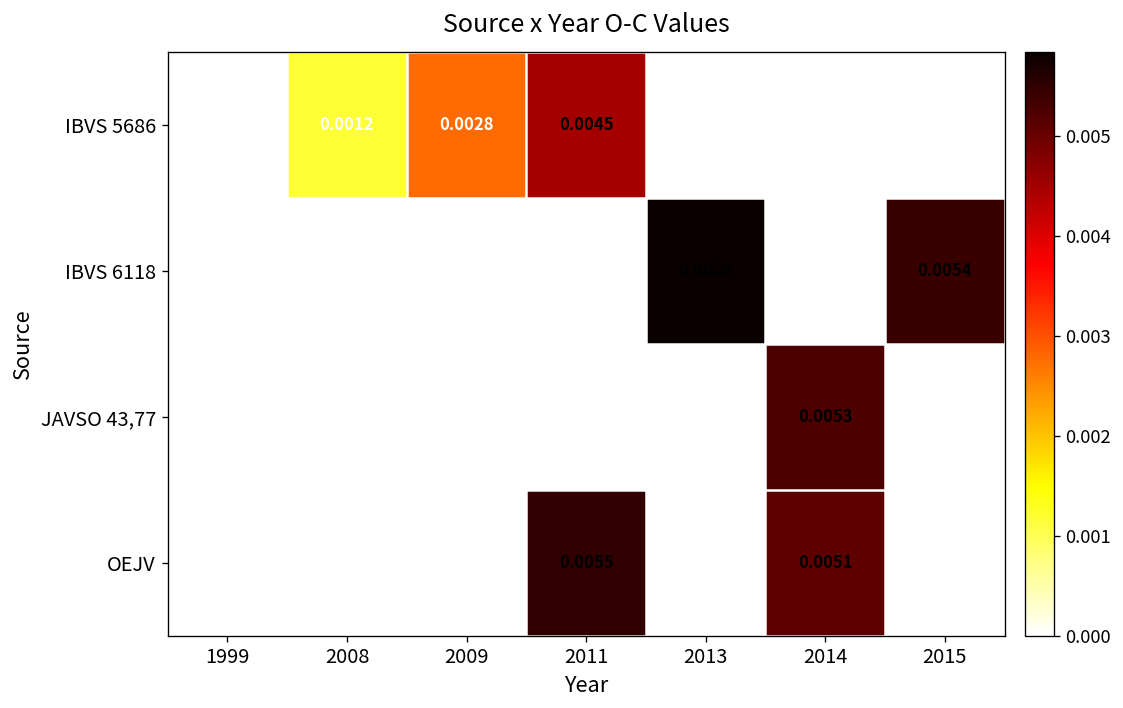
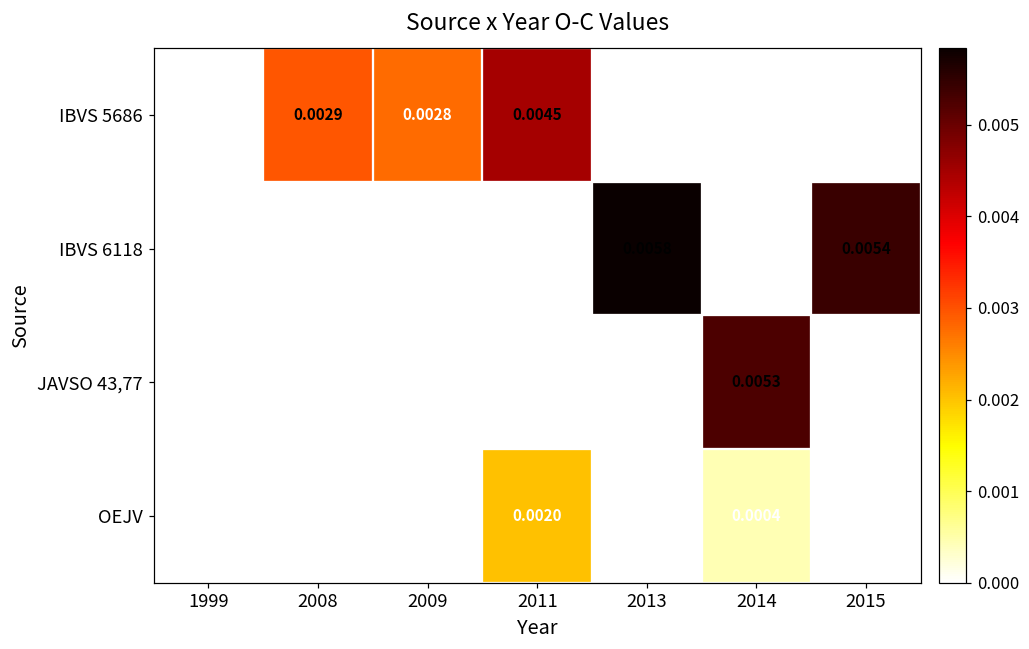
  {
    "IBVS 5686": {
-     "2008": 0.0012,
+     "2008": 0.0029,
      "2009": 0.0028,
      "2011": 0.0045
    },
    "IBVS 6118": {
      "2015": 0.0054
    },
    "JAVSO 43,77": {
      "2014": 0.0053
    },
    "OEJV": {
-     "2011": 0.0055,
-     "2014": 0.0051
+     "2011": 0.0020,
+     "2014": 0.0004
    }
  }
